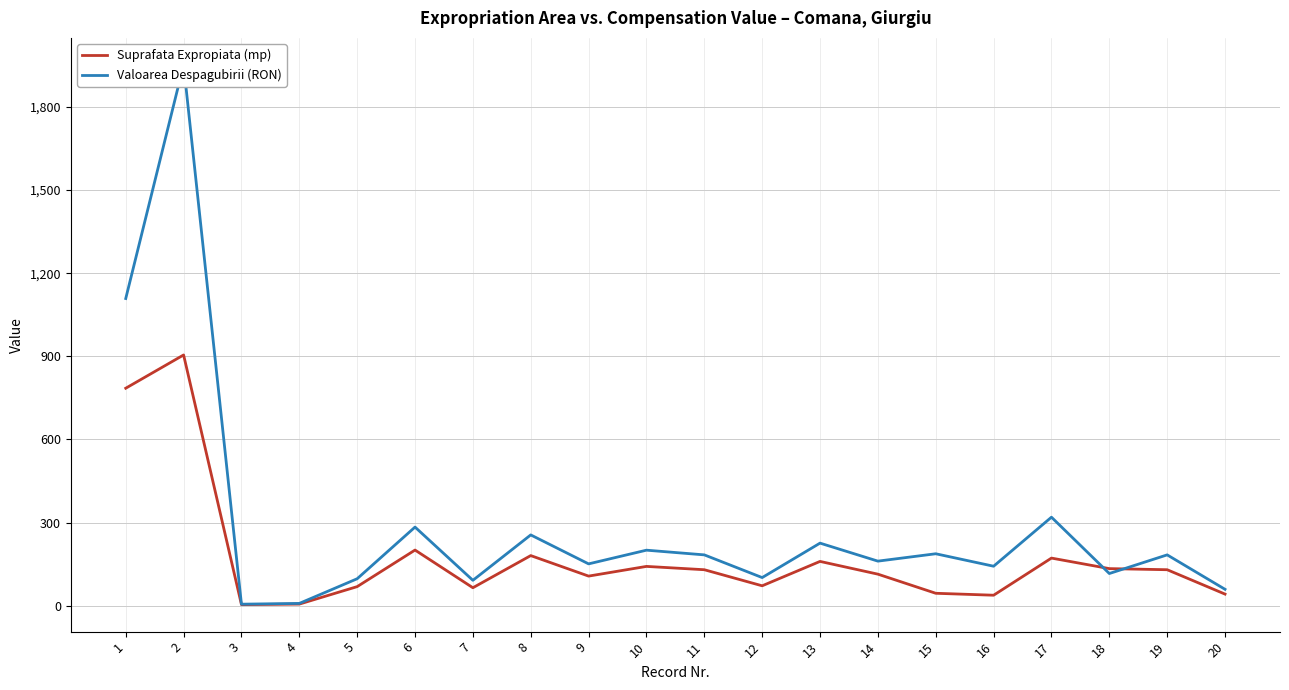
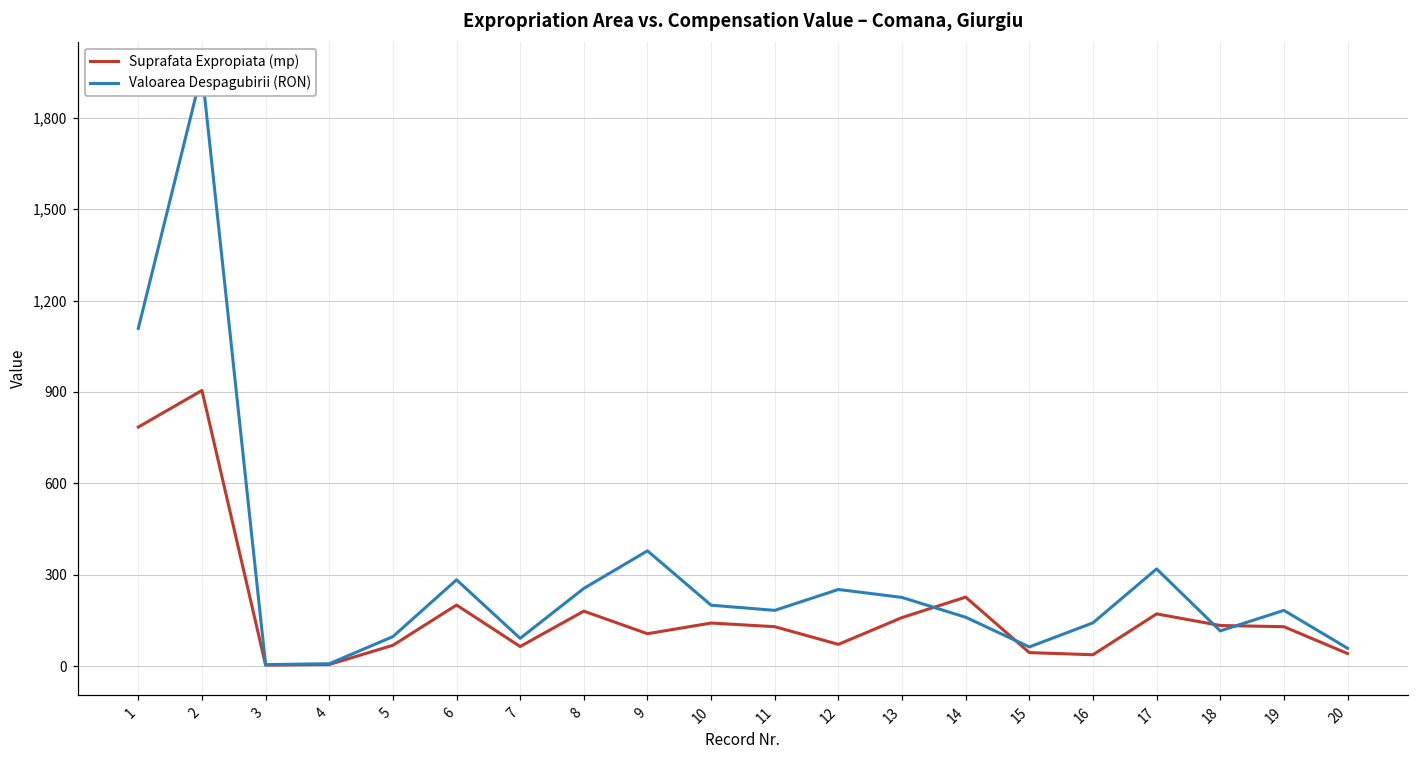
  {
    "Suprafata Expropiata (mp)": {
      "1": "790",
      "2": "910",
      "5": "70",
      "6": "200",
      "7": "70",
      "8": "180",
      "9": "110",
      "10": "140",
      "11": "130",
      "12": "70",
      "13": "160",
-     "14": "110",
+     "14": "230",
      "15": "50",
      "16": "40",
      "17": "170",
      "18": "130",
      "19": "130",
      "20": "40"
    },
    "Valoarea Despagubirii (RON)": {
      "1": "1,110",
      "5": "100",
      "6": "280",
      "7": "90",
      "8": "260",
-     "9": "150",
+     "9": "380",
      "10": "200",
      "11": "180",
-     "12": "100",
+     "12": "250",
      "13": "230",
      "14": "160",
-     "15": "190",
+     "15": "60",
      "16": "140",
      "17": "320",
      "18": "120",
      "19": "180",
      "20": "60"
    }
  }
